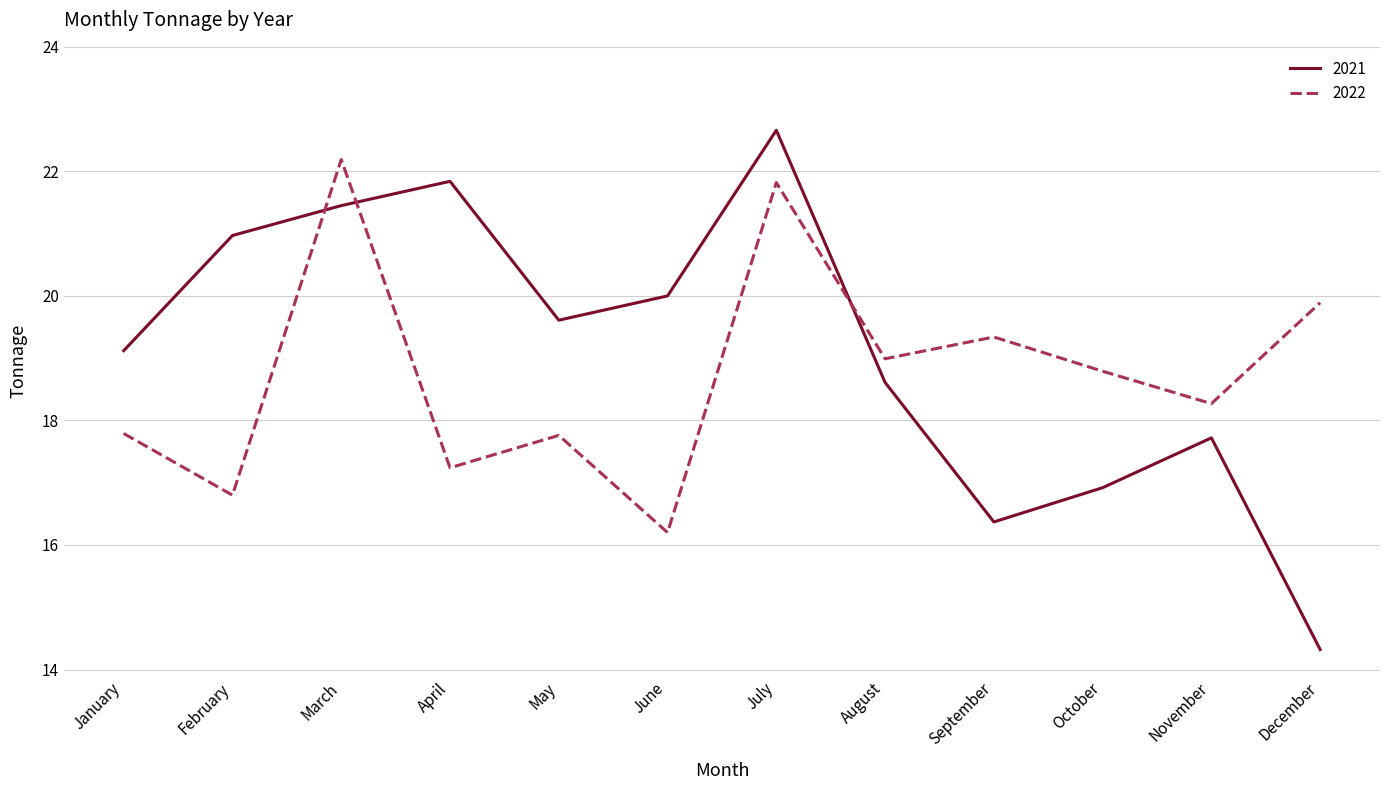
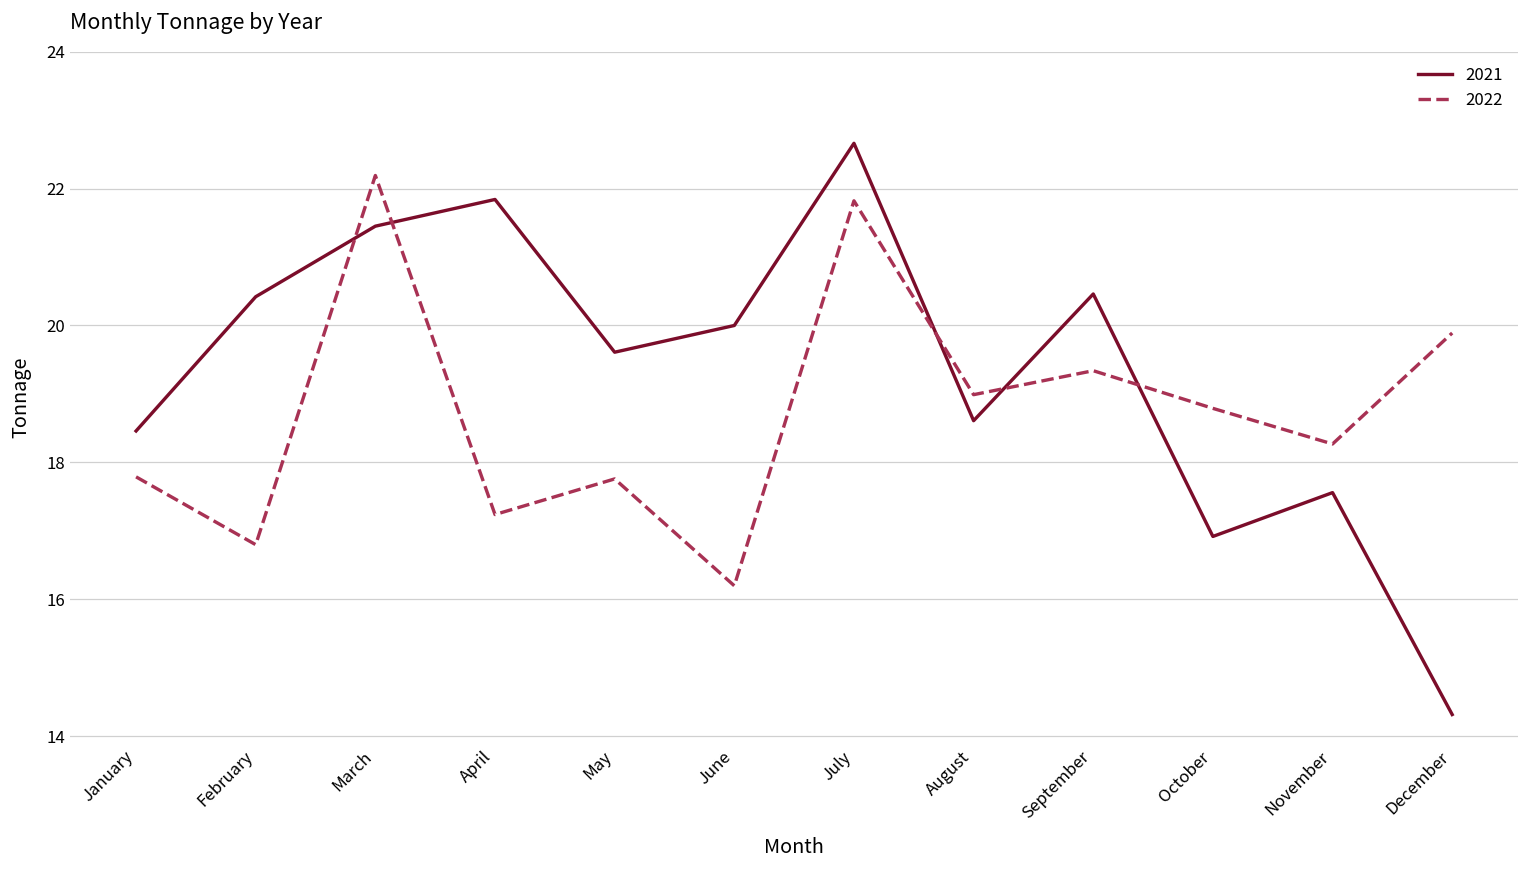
  {
    "2021": {
-     "January": 19.1,
-     "February": 21.0,
+     "January": 18.5,
+     "February": 20.4,
      "March": 21.5,
      "April": 21.8,
      "May": 19.6,
      "June": 20.0,
      "July": 22.7,
      "August": 18.6,
-     "September": 16.4,
+     "September": 20.5,
      "October": 16.9,
-     "November": 17.7,
+     "November": 17.6,
      "December": 14.3
    },
    "2022": {
      "January": 17.8,
      "February": 16.8,
      "March": 22.2,
      "April": 17.2,
      "May": 17.8,
      "June": 16.2,
      "July": 21.8,
      "August": 19.0,
      "September": 19.3,
      "October": 18.8,
      "November": 18.3,
      "December": 19.9
    }
  }
